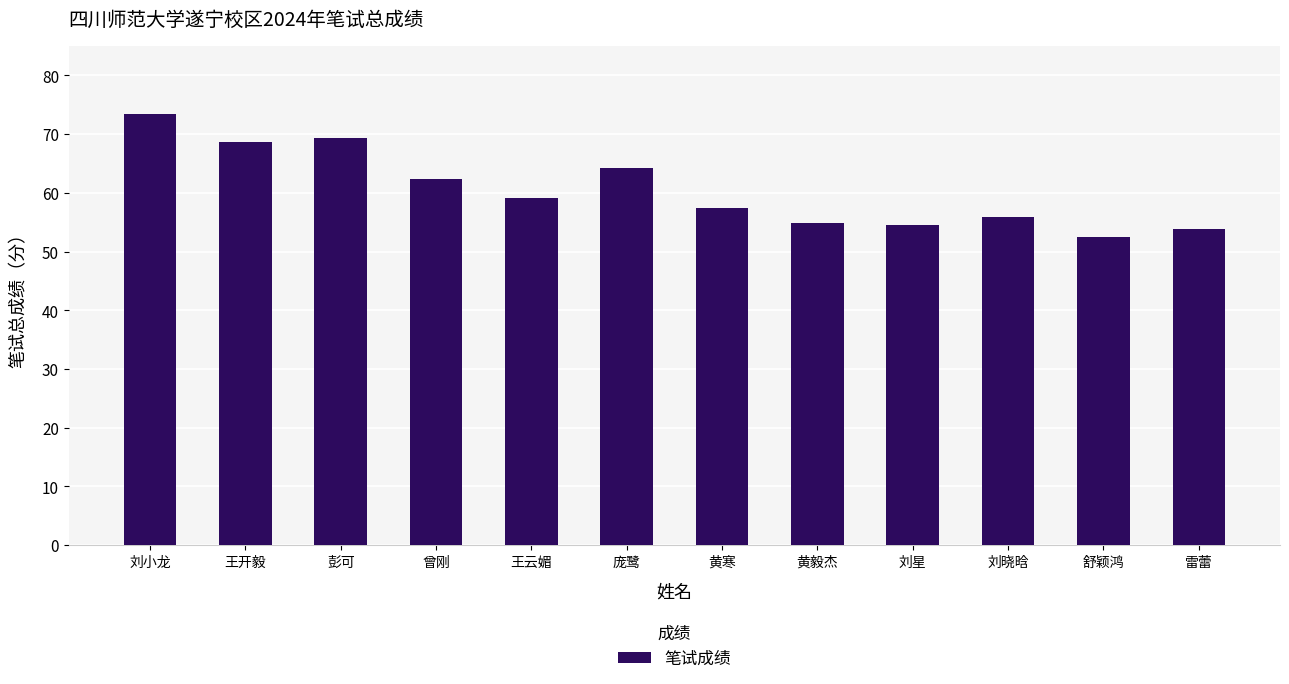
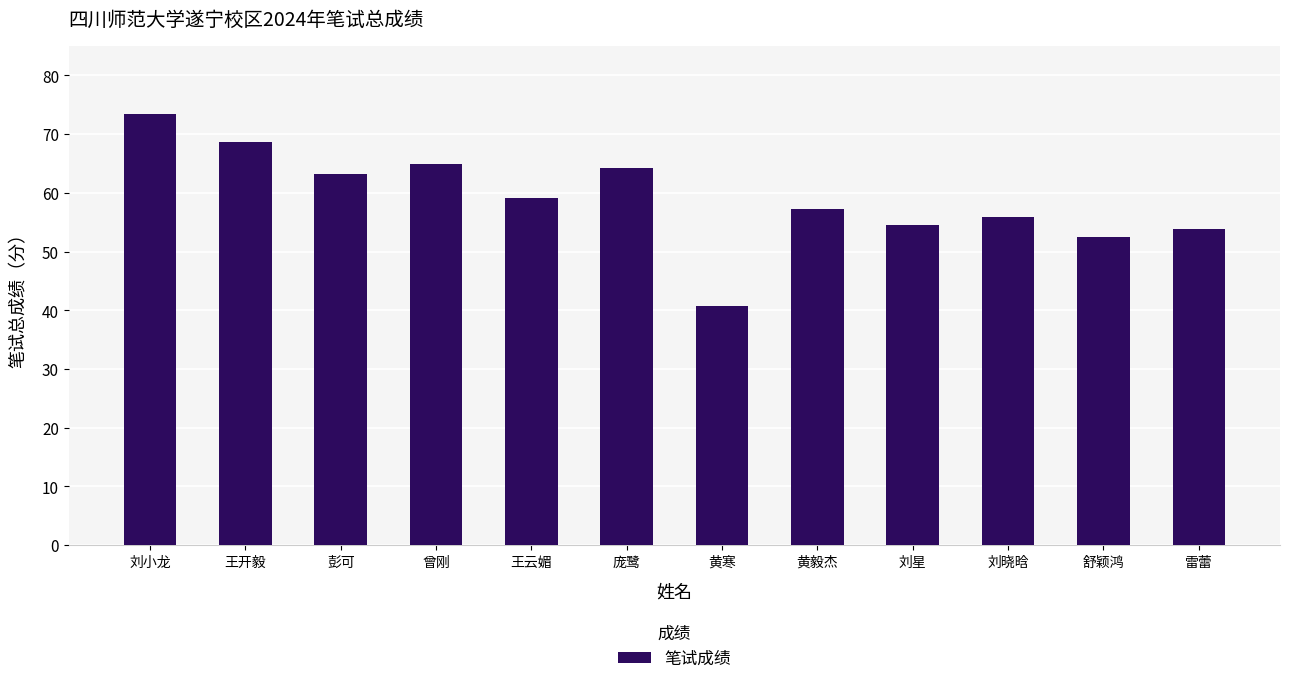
  {
    "刘小龙": 73,
    "王开毅": 69,
-   "彭可": 69,
-   "曾刚": 62,
+   "彭可": 63,
+   "曾刚": 65,
    "王云媚": 59,
    "庞鹭": 64,
-   "黄寒": 57,
-   "黄毅杰": 55,
+   "黄寒": 41,
+   "黄毅杰": 57,
    "刘星": 55,
    "刘晓晗": 56,
    "舒颖鸿": 52,
    "雷蕾": 54
  }
